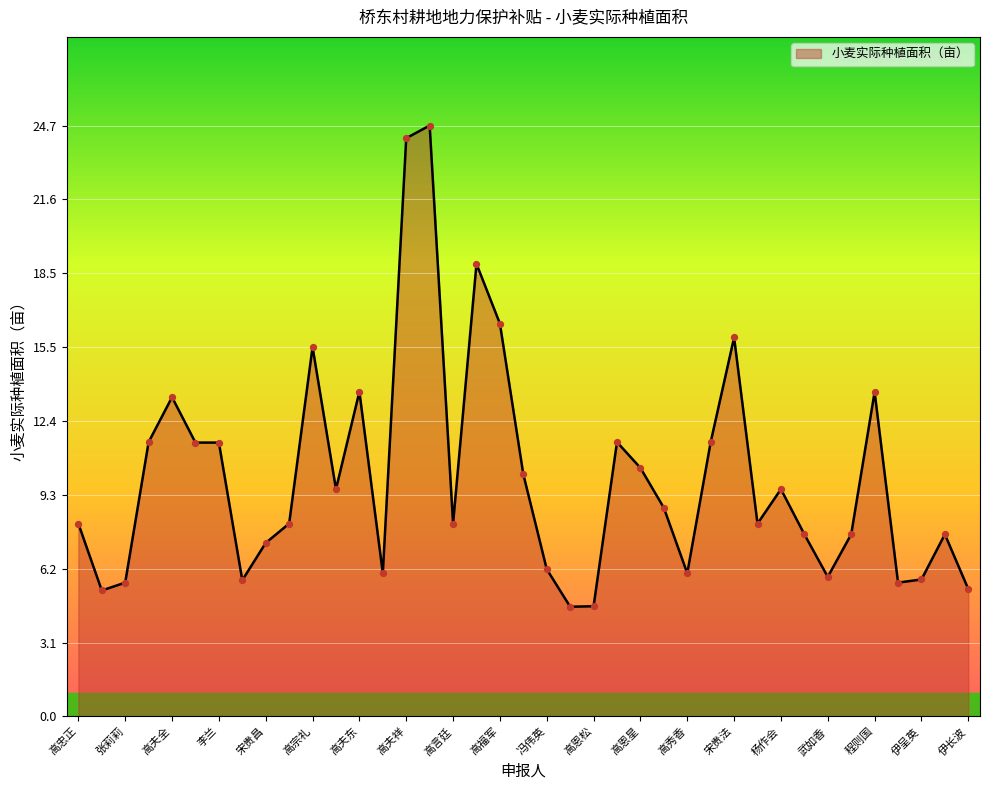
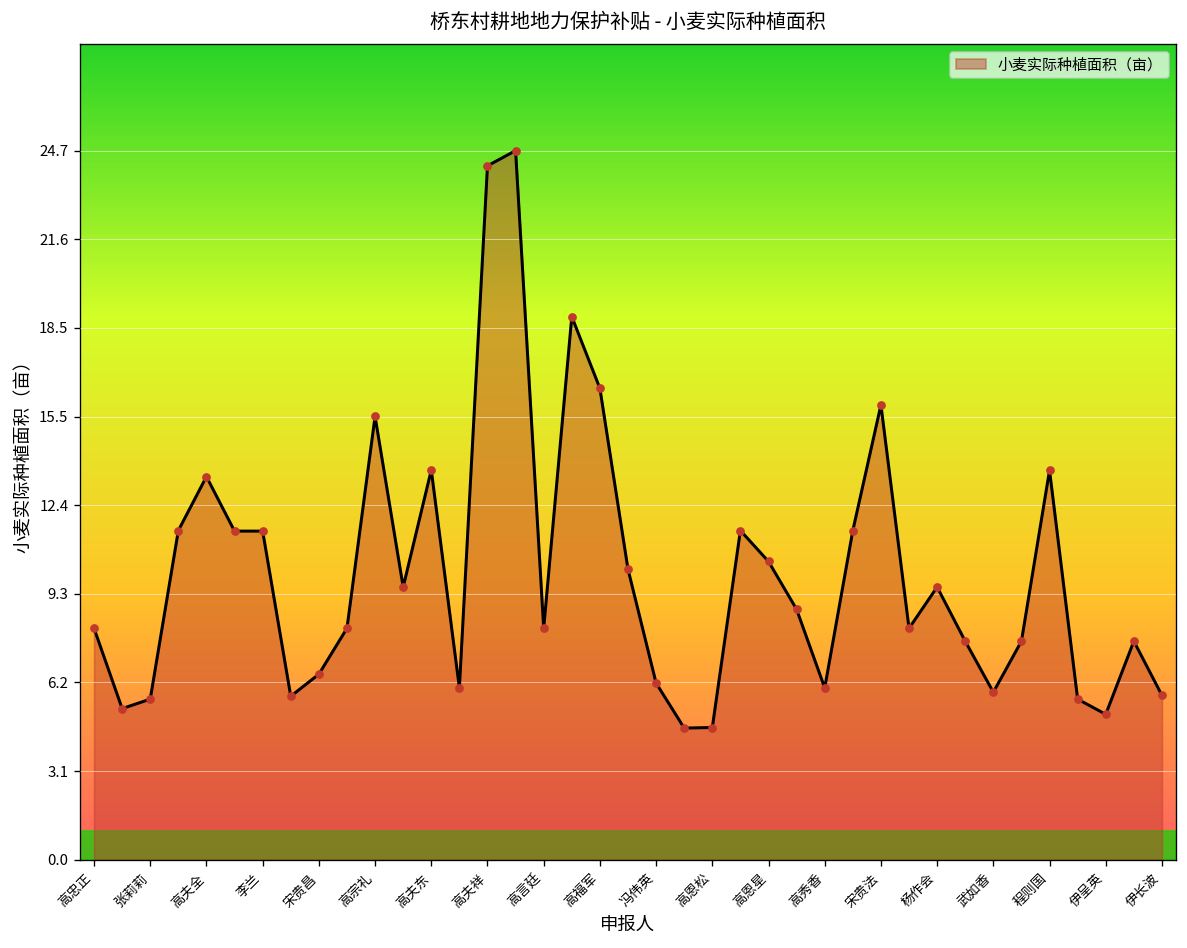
  {
    "高忠正": 8.1,
    "张莉莉": 5.6,
    "高夫全": 13.4,
    "李兰": 11.5,
-   "宋贵昌": 7.3,
+   "宋贵昌": 6.5,
    "高宗礼": 15.5,
    "高夫东": 13.6,
    "高夫祥": 24.2,
    "高言廷": 8.1,
    "高福军": 16.4,
    "冯伟英": 6.2,
    "高恩松": 4.6,
    "高恩星": 10.4,
    "高秀香": 6.0,
    "宋贵法": 15.9,
    "杨作会": 9.5,
    "武如香": 5.8,
    "程则国": 13.6,
-   "伊呈英": 5.7,
-   "伊长波": 5.3
+   "伊呈英": 5.1,
+   "伊长波": 5.7
  }
